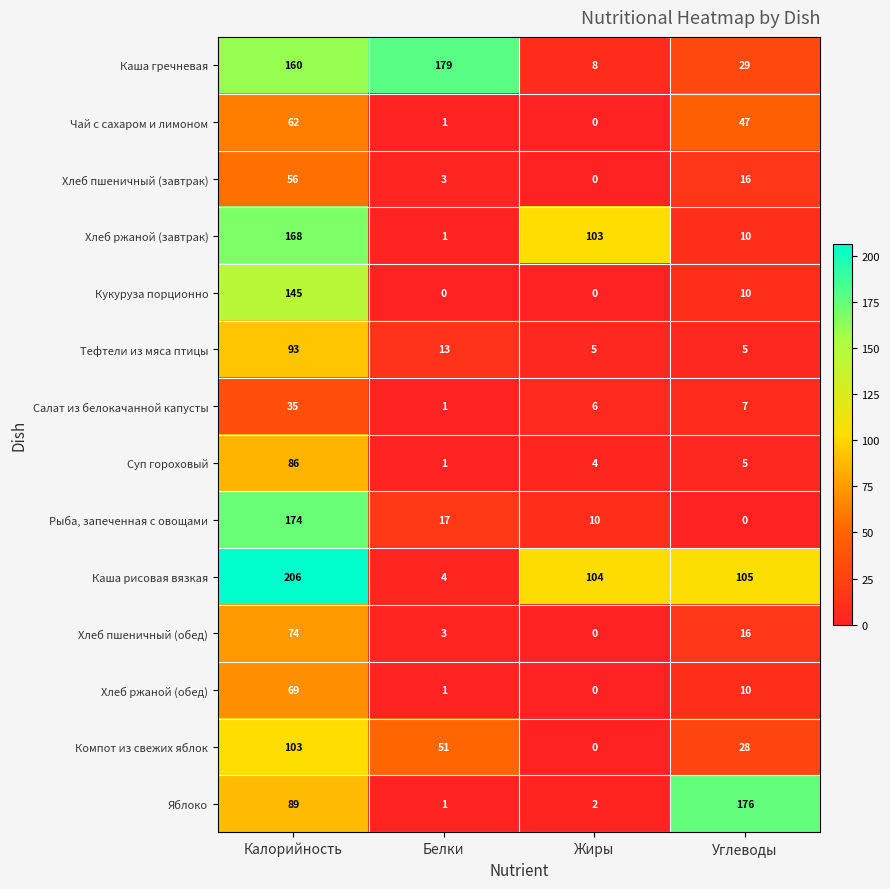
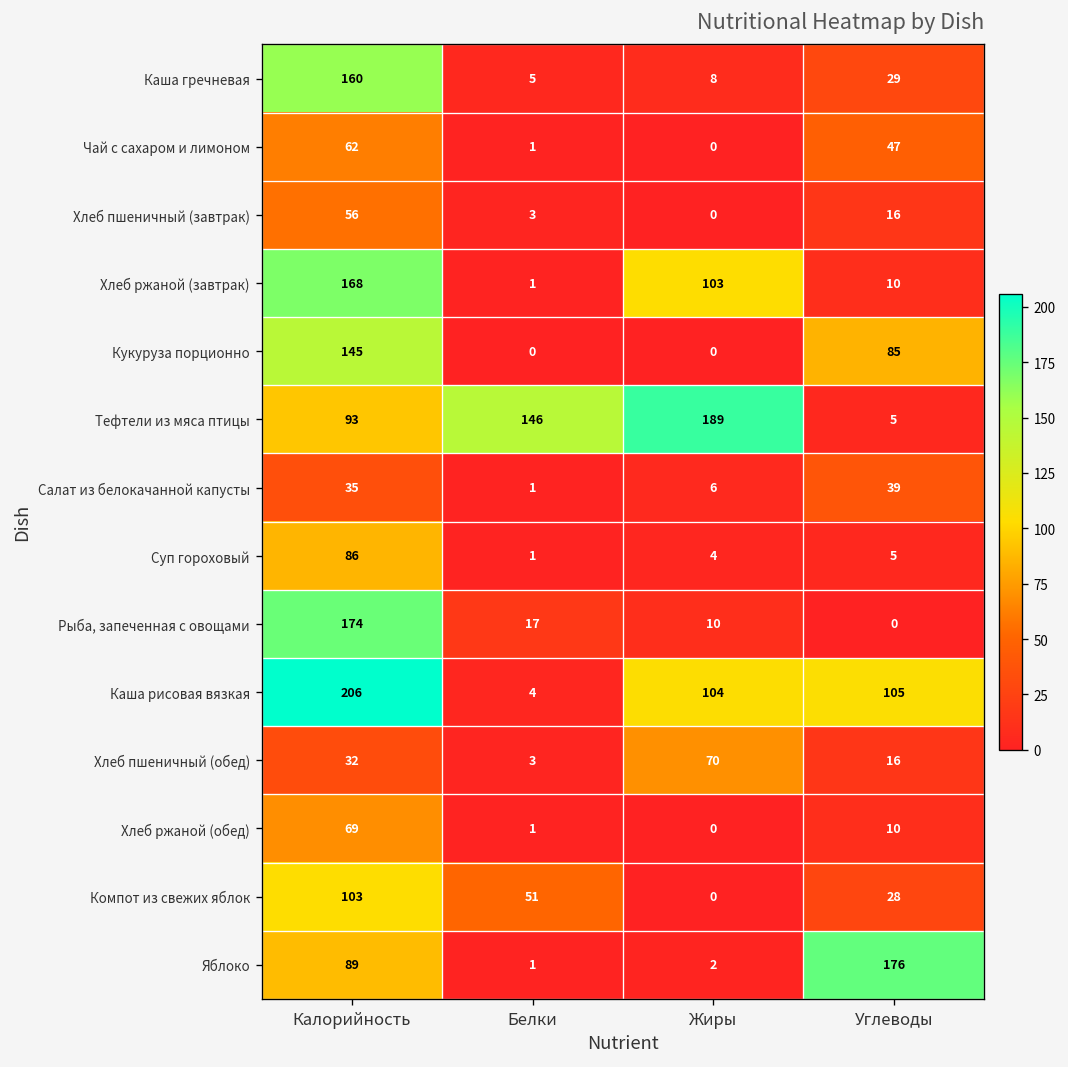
  {
    "Каша гречневая": {
      "Калорийность": 160,
-     "Белки": 179,
+     "Белки": 5,
      "Жиры": 8,
      "Углеводы": 29
    },
    "Чай с сахаром и лимоном": {
      "Калорийность": 62,
      "Белки": 1,
      "Жиры": 0,
      "Углеводы": 47
    },
    "Хлеб пшеничный (завтрак)": {
      "Калорийность": 56,
      "Белки": 3,
      "Жиры": 0,
      "Углеводы": 16
    },
    "Хлеб ржаной (завтрак)": {
      "Калорийность": 168,
      "Белки": 1,
      "Жиры": 103,
      "Углеводы": 10
    },
    "Кукуруза порционно": {
      "Калорийность": 145,
      "Белки": 0,
      "Жиры": 0,
-     "Углеводы": 10
+     "Углеводы": 85
    },
    "Тефтели из мяса птицы": {
      "Калорийность": 93,
-     "Белки": 13,
-     "Жиры": 5,
+     "Белки": 146,
+     "Жиры": 189,
      "Углеводы": 5
    },
    "Салат из белокачанной капусты": {
      "Калорийность": 35,
      "Белки": 1,
      "Жиры": 6,
-     "Углеводы": 7
+     "Углеводы": 39
    },
    "Суп гороховый": {
      "Калорийность": 86,
      "Белки": 1,
      "Жиры": 4,
      "Углеводы": 5
    },
    "Рыба, запеченная с овощами": {
      "Калорийность": 174,
      "Белки": 17,
      "Жиры": 10,
      "Углеводы": 0
    },
    "Каша рисовая вязкая": {
      "Калорийность": 206,
      "Белки": 4,
      "Жиры": 104,
      "Углеводы": 105
    },
    "Хлеб пшеничный (обед)": {
-     "Калорийность": 74,
+     "Калорийность": 32,
      "Белки": 3,
-     "Жиры": 0,
+     "Жиры": 70,
      "Углеводы": 16
    },
    "Хлеб ржаной (обед)": {
      "Калорийность": 69,
      "Белки": 1,
      "Жиры": 0,
      "Углеводы": 10
    },
    "Компот из свежих яблок": {
      "Калорийность": 103,
      "Белки": 51,
      "Жиры": 0,
      "Углеводы": 28
    },
    "Яблоко": {
      "Калорийность": 89,
      "Белки": 1,
      "Жиры": 2,
      "Углеводы": 176
    }
  }
